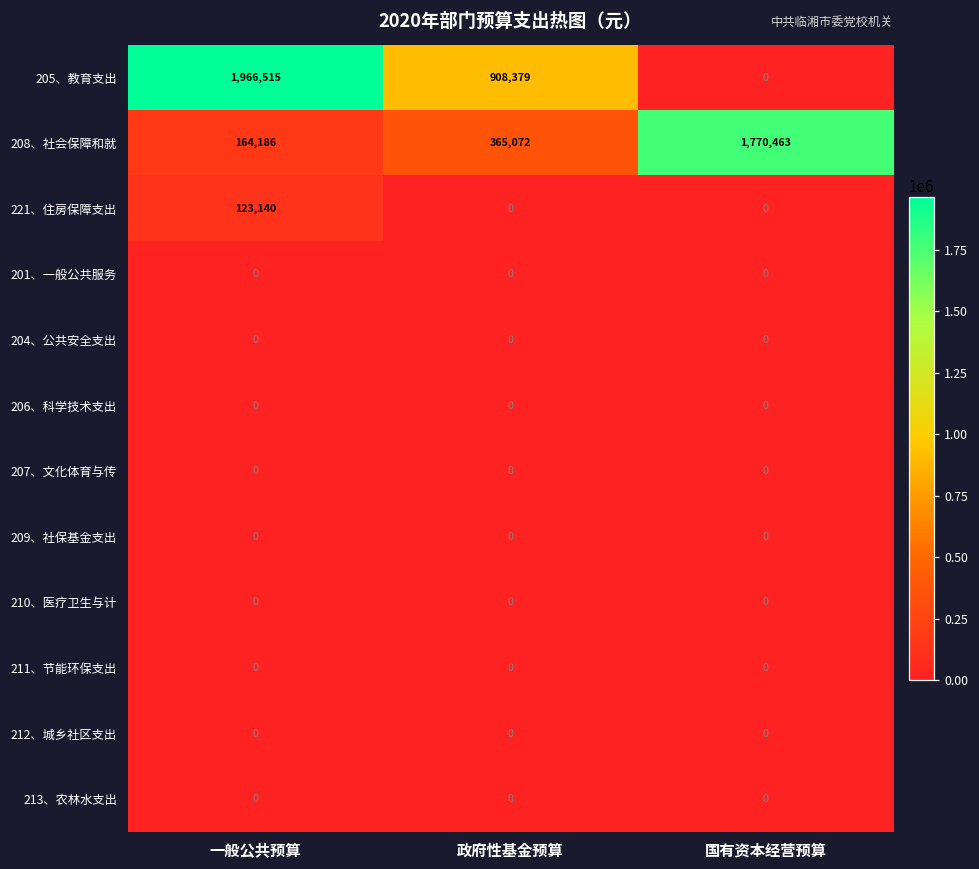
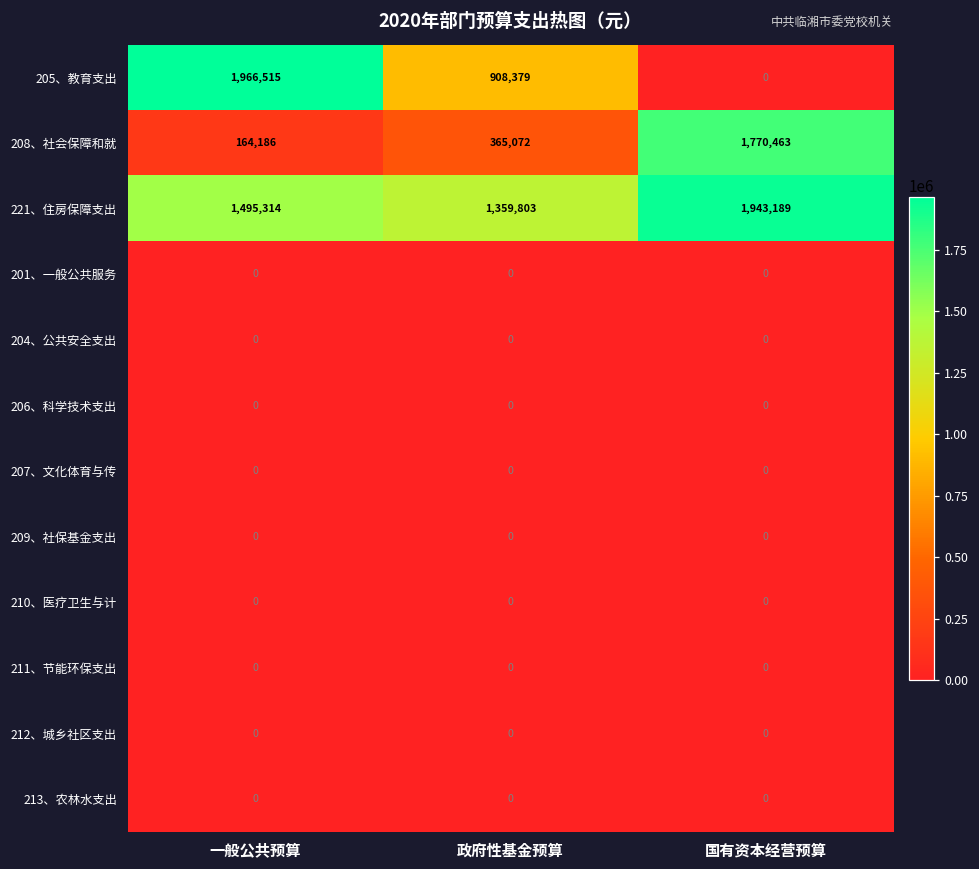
  {
    "205、教育支出": {
      "一般公共预算": "1,966,515",
      "政府性基金预算": "908,379",
      "国有资本经营预算": "0"
    },
    "208、社会保障和就": {
      "一般公共预算": "164,186",
      "政府性基金预算": "365,072",
      "国有资本经营预算": "1,770,463"
    },
    "221、住房保障支出": {
-     "一般公共预算": "123,140",
-     "政府性基金预算": "0",
-     "国有资本经营预算": "0"
+     "一般公共预算": "1,495,314",
+     "政府性基金预算": "1,359,803",
+     "国有资本经营预算": "1,943,189"
    },
    "201、一般公共服务": {
      "一般公共预算": "0",
      "政府性基金预算": "0",
      "国有资本经营预算": "0"
    },
    "204、公共安全支出": {
      "一般公共预算": "0",
      "政府性基金预算": "0",
      "国有资本经营预算": "0"
    },
    "206、科学技术支出": {
      "一般公共预算": "0",
      "政府性基金预算": "0",
      "国有资本经营预算": "0"
    },
    "207、文化体育与传": {
      "一般公共预算": "0",
      "政府性基金预算": "0",
      "国有资本经营预算": "0"
    },
    "209、社保基金支出": {
      "一般公共预算": "0",
      "政府性基金预算": "0",
      "国有资本经营预算": "0"
    },
    "210、医疗卫生与计": {
      "一般公共预算": "0",
      "政府性基金预算": "0",
      "国有资本经营预算": "0"
    },
    "211、节能环保支出": {
      "一般公共预算": "0",
      "政府性基金预算": "0",
      "国有资本经营预算": "0"
    },
    "212、城乡社区支出": {
      "一般公共预算": "0",
      "政府性基金预算": "0",
      "国有资本经营预算": "0"
    },
    "213、农林水支出": {
      "一般公共预算": "0",
      "政府性基金预算": "0",
      "国有资本经营预算": "0"
    }
  }
